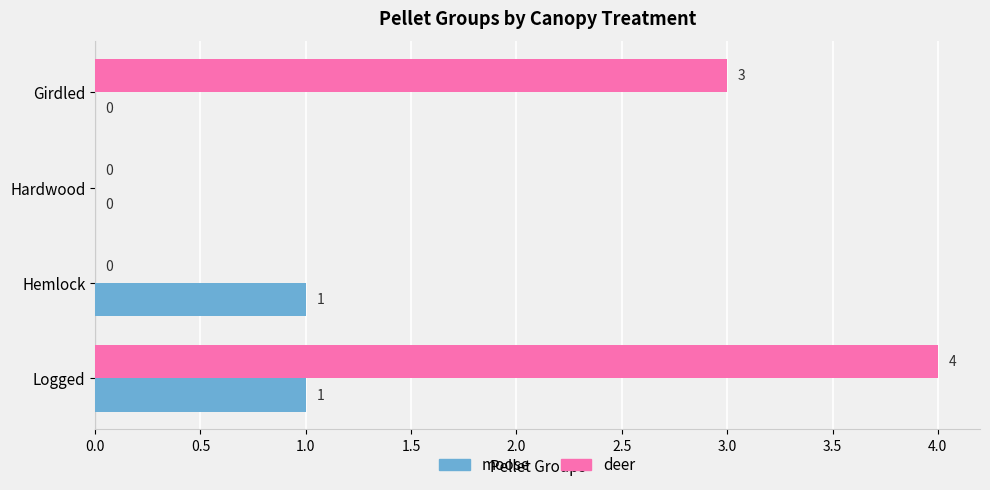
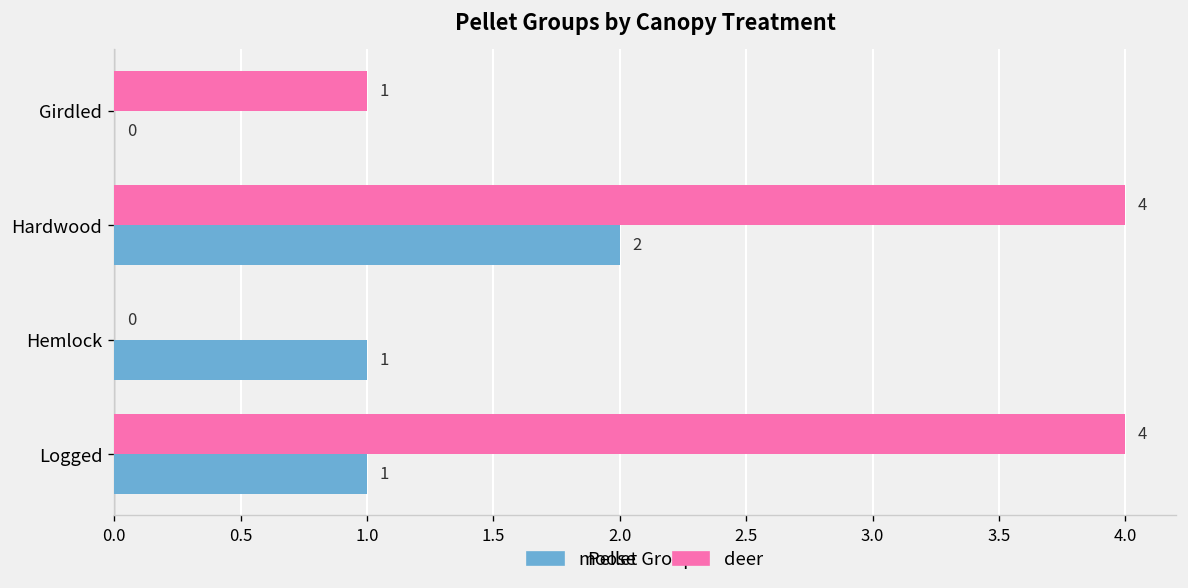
  {
    "moose": {
      "Girdled": 0,
-     "Hardwood": 0,
+     "Hardwood": 2,
      "Hemlock": 1,
      "Logged": 1
    },
    "deer": {
-     "Girdled": 3,
-     "Hardwood": 0,
+     "Girdled": 1,
+     "Hardwood": 4,
      "Hemlock": 0,
      "Logged": 4
    }
  }
